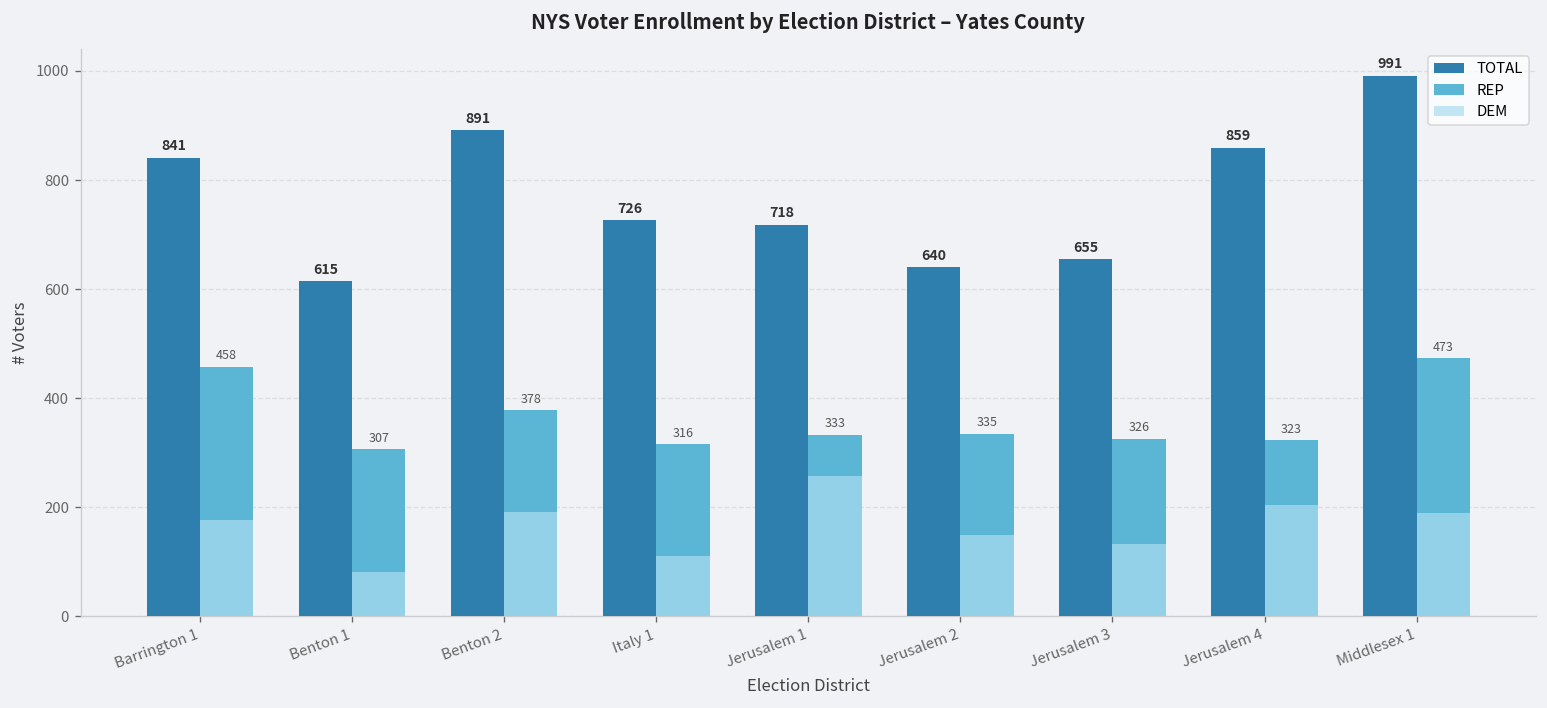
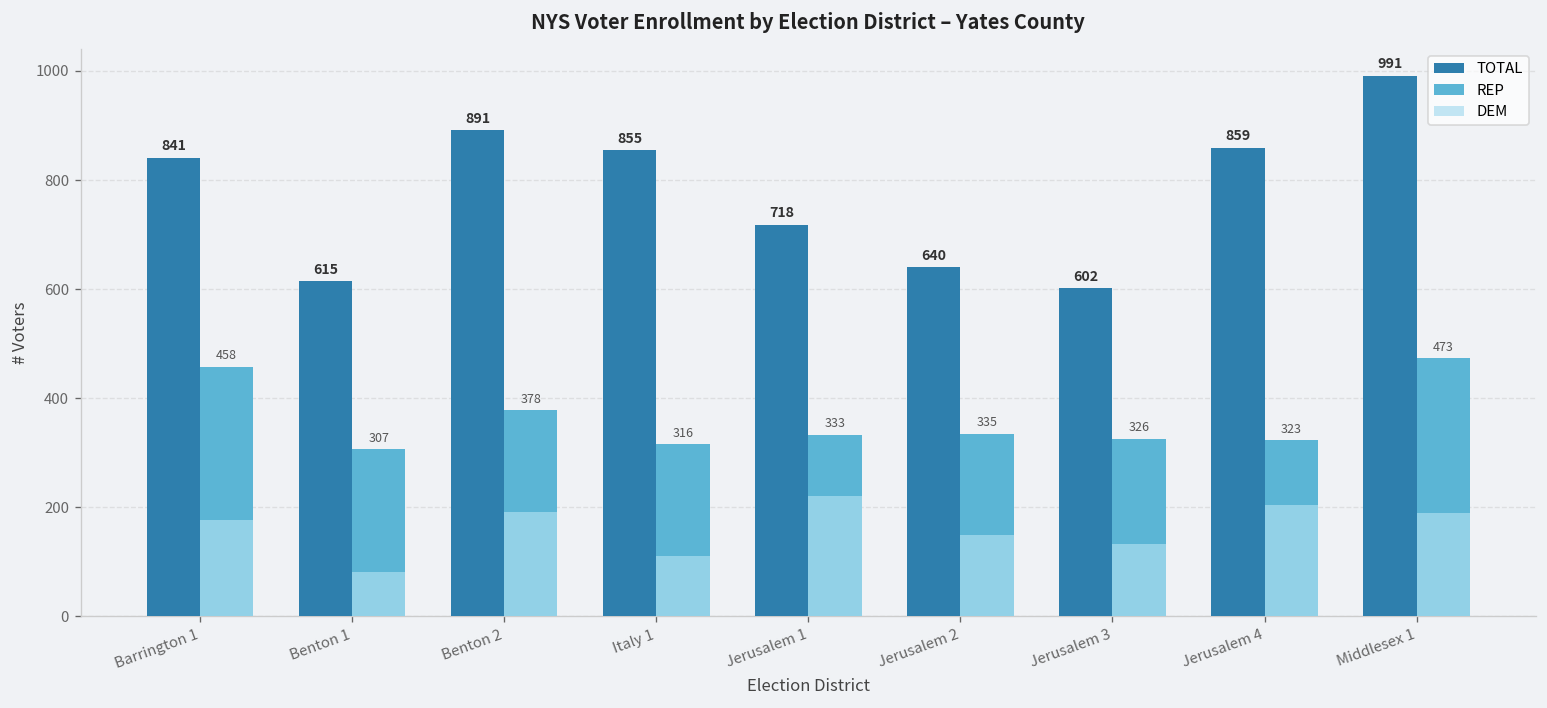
  {
    "TOTAL": {
      "Barrington 1": 841,
      "Benton 1": 615,
      "Benton 2": 891,
-     "Italy 1": 726,
+     "Italy 1": 855,
      "Jerusalem 1": 718,
      "Jerusalem 2": 640,
-     "Jerusalem 3": 655,
+     "Jerusalem 3": 602,
      "Jerusalem 4": 859,
      "Middlesex 1": 991
    },
    "REP": {
      "Barrington 1": 458,
      "Benton 1": 307,
      "Benton 2": 378,
      "Italy 1": 316,
      "Jerusalem 1": 333,
      "Jerusalem 2": 335,
      "Jerusalem 3": 326,
      "Jerusalem 4": 323,
      "Middlesex 1": 473
    },
    "DEM": {
-     "Jerusalem 1": 260
+     "Jerusalem 1": 220
    }
  }
